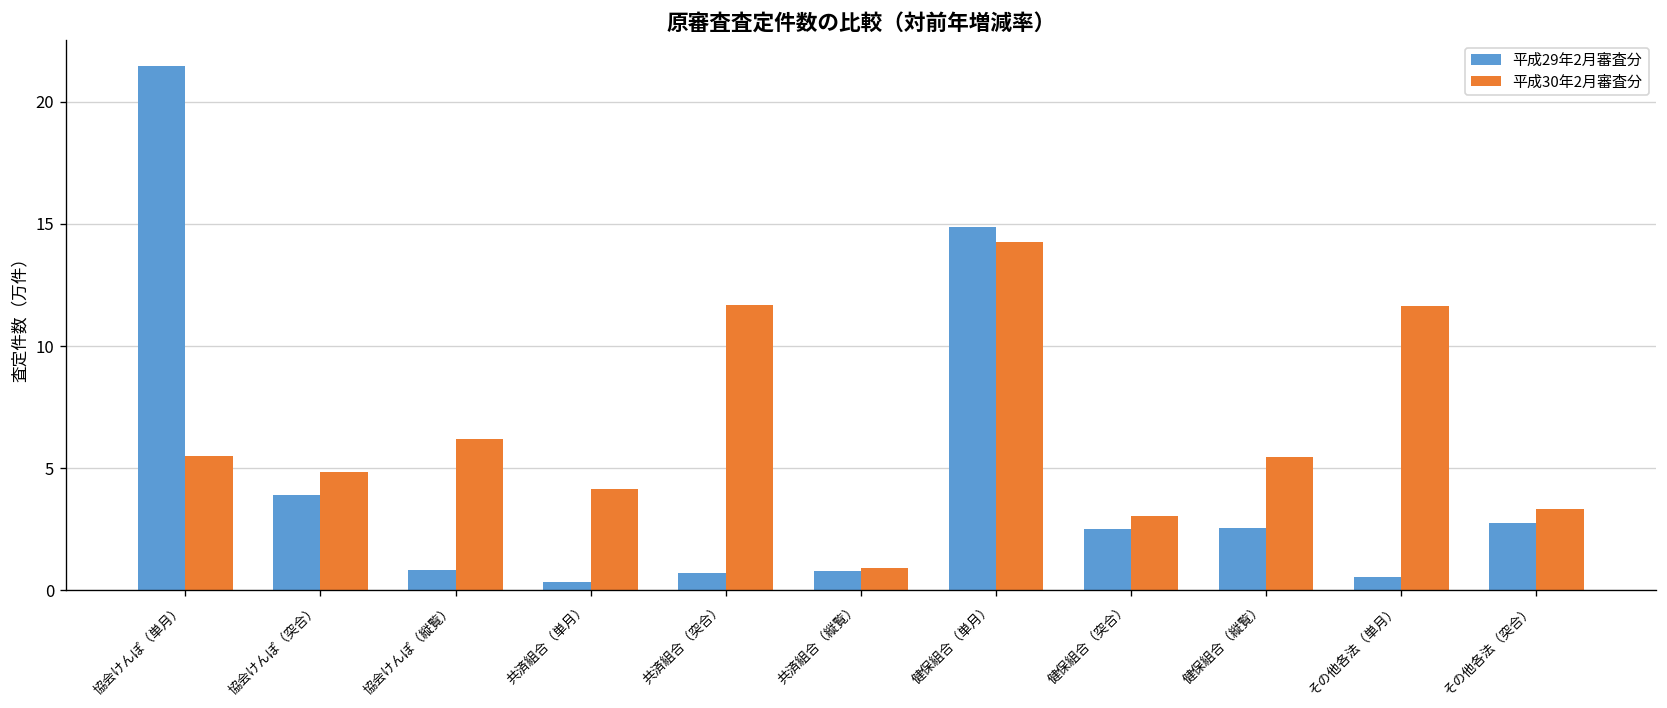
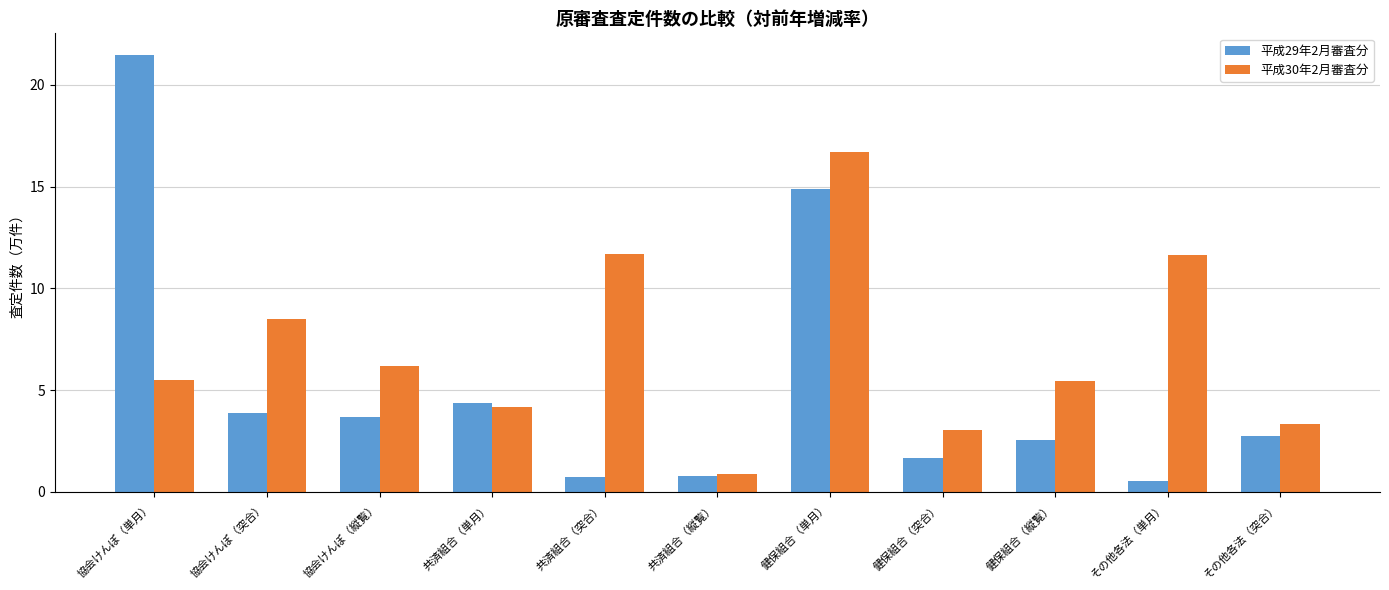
  {
    "平成29年2月審査分": {
      "協会けんぽ（単月）": 21.5,
      "協会けんぽ（突合）": 3.9,
-     "協会けんぽ（縦覧）": 0.8,
-     "共済組合（単月）": 0.3,
+     "協会けんぽ（縦覧）": 3.7,
+     "共済組合（単月）": 4.4,
      "共済組合（突合）": 0.7,
      "共済組合（縦覧）": 0.8,
      "健保組合（単月）": 14.9,
-     "健保組合（突合）": 2.5,
+     "健保組合（突合）": 1.6,
      "健保組合（縦覧）": 2.6,
      "その他各法（単月）": 0.6,
      "その他各法（突合）": 2.8
    },
    "平成30年2月審査分": {
      "協会けんぽ（単月）": 5.5,
-     "協会けんぽ（突合）": 4.9,
+     "協会けんぽ（突合）": 8.5,
      "協会けんぽ（縦覧）": 6.2,
      "共済組合（単月）": 4.1,
      "共済組合（突合）": 11.7,
      "共済組合（縦覧）": 0.9,
-     "健保組合（単月）": 14.3,
+     "健保組合（単月）": 16.7,
      "健保組合（突合）": 3.1,
      "健保組合（縦覧）": 5.5,
      "その他各法（単月）": 11.6,
      "その他各法（突合）": 3.3
    }
  }
